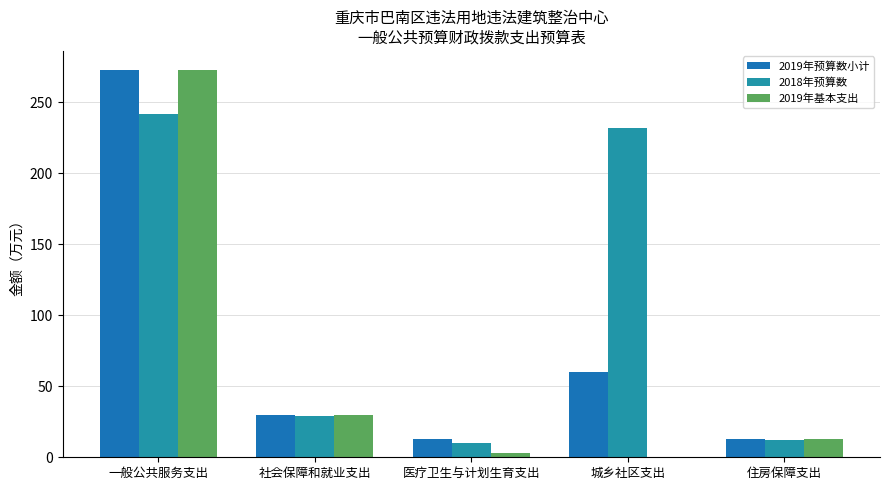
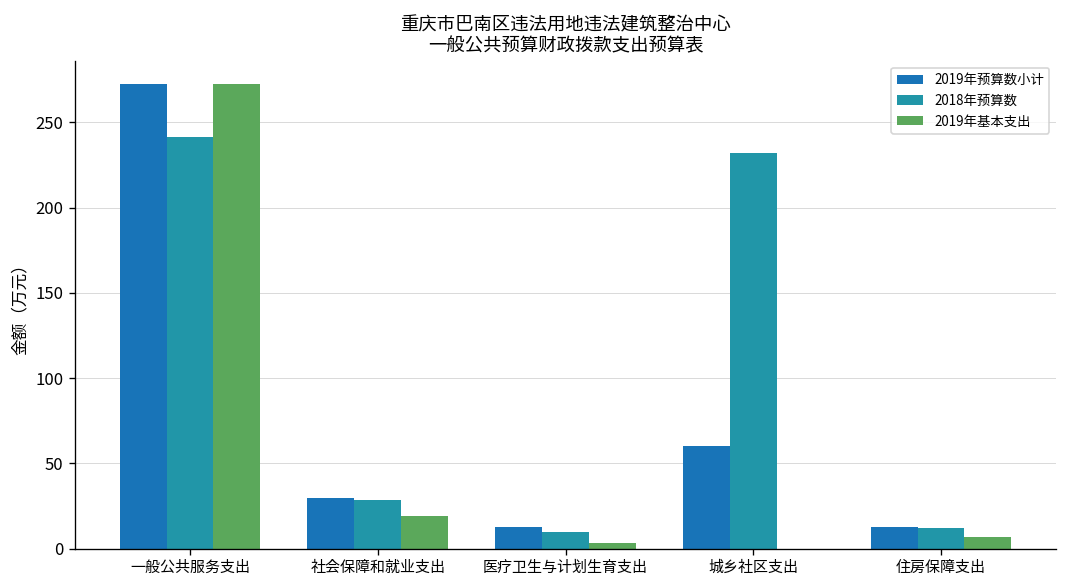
  {
    "2019年基本支出": {
      "一般公共服务支出": 272,
-     "社会保障和就业支出": 30,
+     "社会保障和就业支出": 19,
      "医疗卫生与计划生育支出": 3,
      "城乡社区支出": 0,
-     "住房保障支出": 13
+     "住房保障支出": 7
    }
  }
